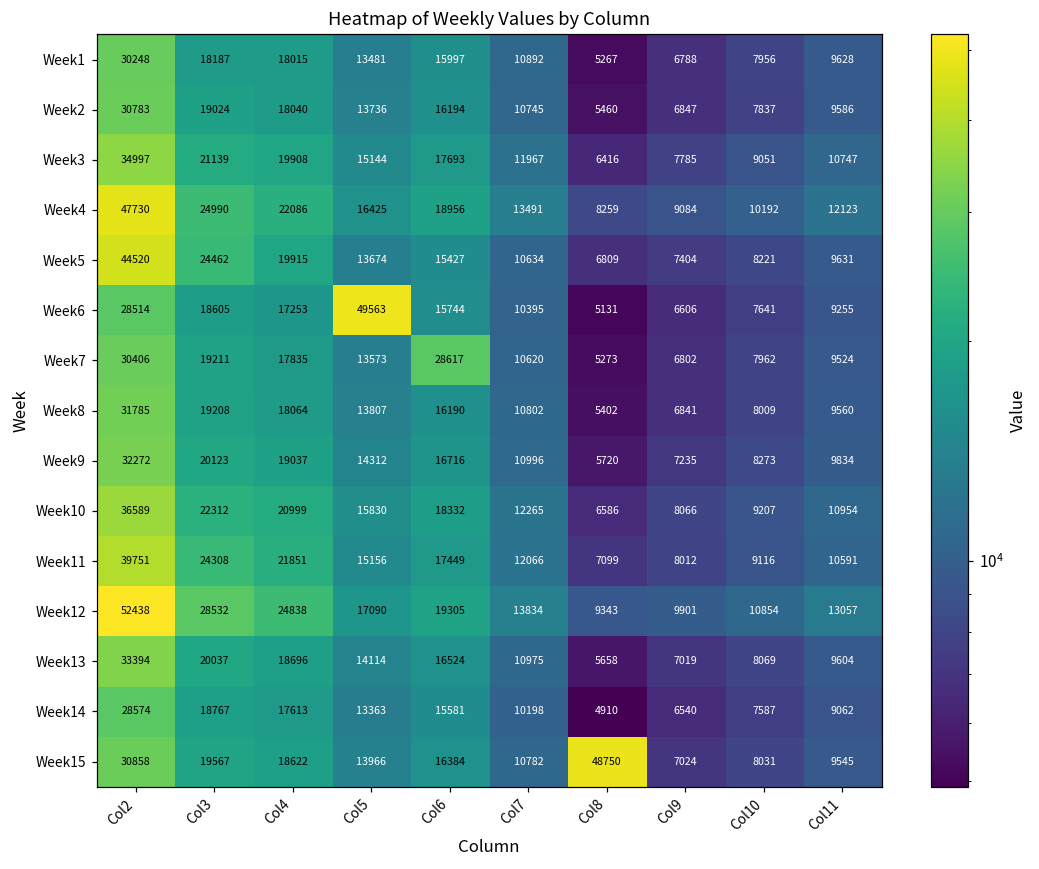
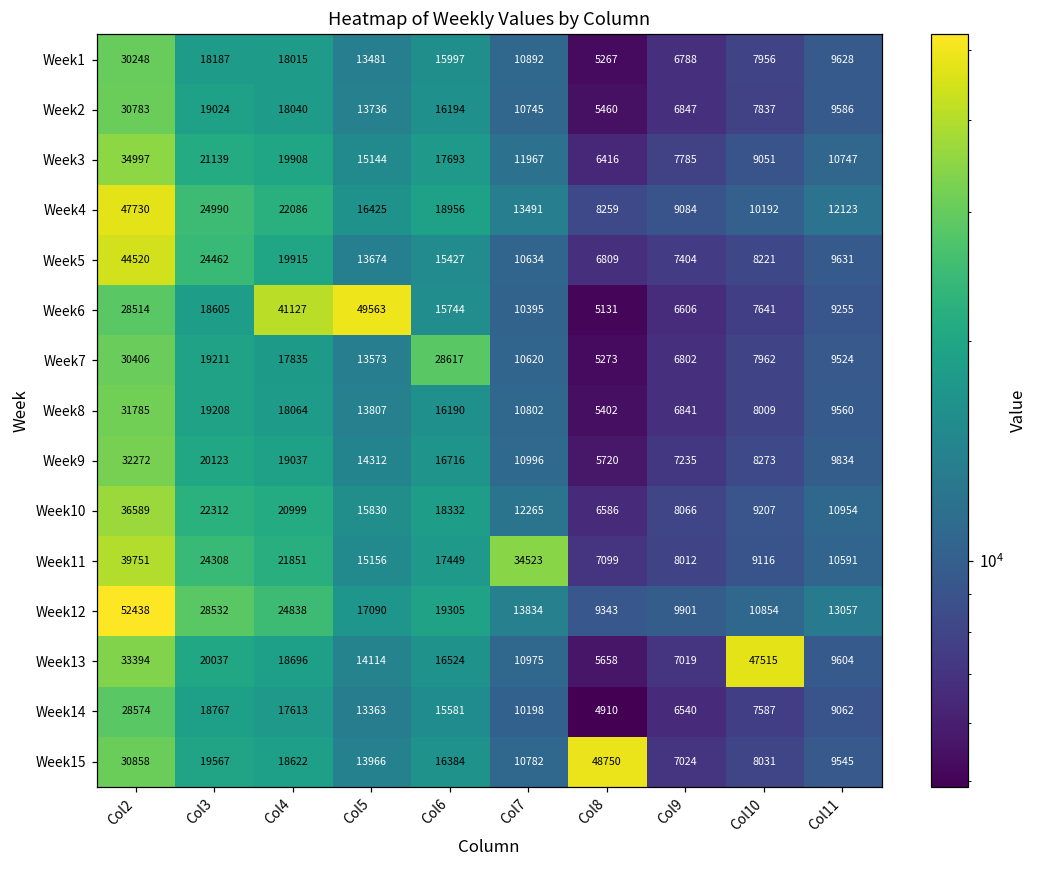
  {
    "Week1": {
      "Col2": 30248,
      "Col3": 18187,
      "Col4": 18015,
      "Col5": 13481,
      "Col6": 15997,
      "Col7": 10892,
      "Col8": 5267,
      "Col9": 6788,
      "Col10": 7956,
      "Col11": 9628
    },
    "Week2": {
      "Col2": 30783,
      "Col3": 19024,
      "Col4": 18040,
      "Col5": 13736,
      "Col6": 16194,
      "Col7": 10745,
      "Col8": 5460,
      "Col9": 6847,
      "Col10": 7837,
      "Col11": 9586
    },
    "Week3": {
      "Col2": 34997,
      "Col3": 21139,
      "Col4": 19908,
      "Col5": 15144,
      "Col6": 17693,
      "Col7": 11967,
      "Col8": 6416,
      "Col9": 7785,
      "Col10": 9051,
      "Col11": 10747
    },
    "Week4": {
      "Col2": 47730,
      "Col3": 24990,
      "Col4": 22086,
      "Col5": 16425,
      "Col6": 18956,
      "Col7": 13491,
      "Col8": 8259,
      "Col9": 9084,
      "Col10": 10192,
      "Col11": 12123
    },
    "Week5": {
      "Col2": 44520,
      "Col3": 24462,
      "Col4": 19915,
      "Col5": 13674,
      "Col6": 15427,
      "Col7": 10634,
      "Col8": 6809,
      "Col9": 7404,
      "Col10": 8221,
      "Col11": 9631
    },
    "Week6": {
      "Col2": 28514,
      "Col3": 18605,
-     "Col4": 17253,
+     "Col4": 41127,
      "Col5": 49563,
      "Col6": 15744,
      "Col7": 10395,
      "Col8": 5131,
      "Col9": 6606,
      "Col10": 7641,
      "Col11": 9255
    },
    "Week7": {
      "Col2": 30406,
      "Col3": 19211,
      "Col4": 17835,
      "Col5": 13573,
      "Col6": 28617,
      "Col7": 10620,
      "Col8": 5273,
      "Col9": 6802,
      "Col10": 7962,
      "Col11": 9524
    },
    "Week8": {
      "Col2": 31785,
      "Col3": 19208,
      "Col4": 18064,
      "Col5": 13807,
      "Col6": 16190,
      "Col7": 10802,
      "Col8": 5402,
      "Col9": 6841,
      "Col10": 8009,
      "Col11": 9560
    },
    "Week9": {
      "Col2": 32272,
      "Col3": 20123,
      "Col4": 19037,
      "Col5": 14312,
      "Col6": 16716,
      "Col7": 10996,
      "Col8": 5720,
      "Col9": 7235,
      "Col10": 8273,
      "Col11": 9834
    },
    "Week10": {
      "Col2": 36589,
      "Col3": 22312,
      "Col4": 20999,
      "Col5": 15830,
      "Col6": 18332,
      "Col7": 12265,
      "Col8": 6586,
      "Col9": 8066,
      "Col10": 9207,
      "Col11": 10954
    },
    "Week11": {
      "Col2": 39751,
      "Col3": 24308,
      "Col4": 21851,
      "Col5": 15156,
      "Col6": 17449,
-     "Col7": 12066,
+     "Col7": 34523,
      "Col8": 7099,
      "Col9": 8012,
      "Col10": 9116,
      "Col11": 10591
    },
    "Week12": {
      "Col2": 52438,
      "Col3": 28532,
      "Col4": 24838,
      "Col5": 17090,
      "Col6": 19305,
      "Col7": 13834,
      "Col8": 9343,
      "Col9": 9901,
      "Col10": 10854,
      "Col11": 13057
    },
    "Week13": {
      "Col2": 33394,
      "Col3": 20037,
      "Col4": 18696,
      "Col5": 14114,
      "Col6": 16524,
      "Col7": 10975,
      "Col8": 5658,
      "Col9": 7019,
-     "Col10": 8069,
+     "Col10": 47515,
      "Col11": 9604
    },
    "Week14": {
      "Col2": 28574,
      "Col3": 18767,
      "Col4": 17613,
      "Col5": 13363,
      "Col6": 15581,
      "Col7": 10198,
      "Col8": 4910,
      "Col9": 6540,
      "Col10": 7587,
      "Col11": 9062
    },
    "Week15": {
      "Col2": 30858,
      "Col3": 19567,
      "Col4": 18622,
      "Col5": 13966,
      "Col6": 16384,
      "Col7": 10782,
      "Col8": 48750,
      "Col9": 7024,
      "Col10": 8031,
      "Col11": 9545
    }
  }
